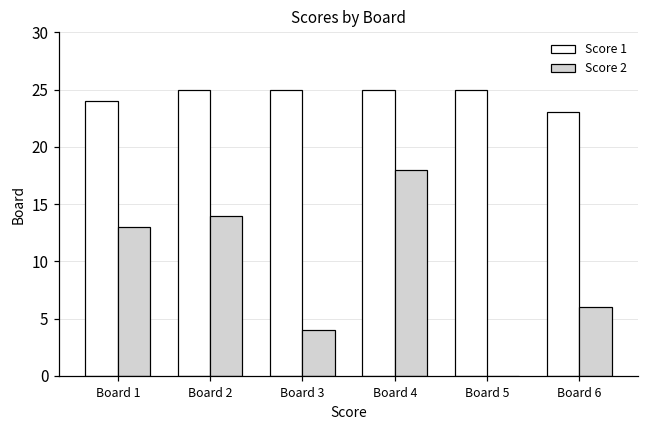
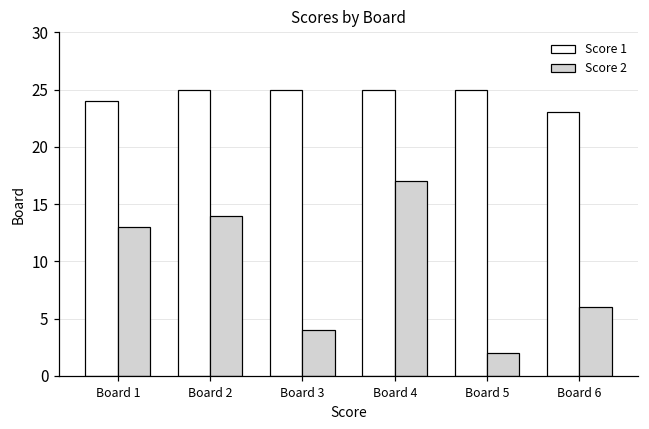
  {
    "Score 1": {
      "Board 1": 24,
      "Board 2": 25,
      "Board 3": 25,
      "Board 4": 25,
      "Board 5": 25,
      "Board 6": 23
    },
    "Score 2": {
      "Board 1": 13,
      "Board 2": 14,
      "Board 3": 4,
-     "Board 4": 18,
-     "Board 5": 0,
+     "Board 4": 17,
+     "Board 5": 2,
      "Board 6": 6
    }
  }
